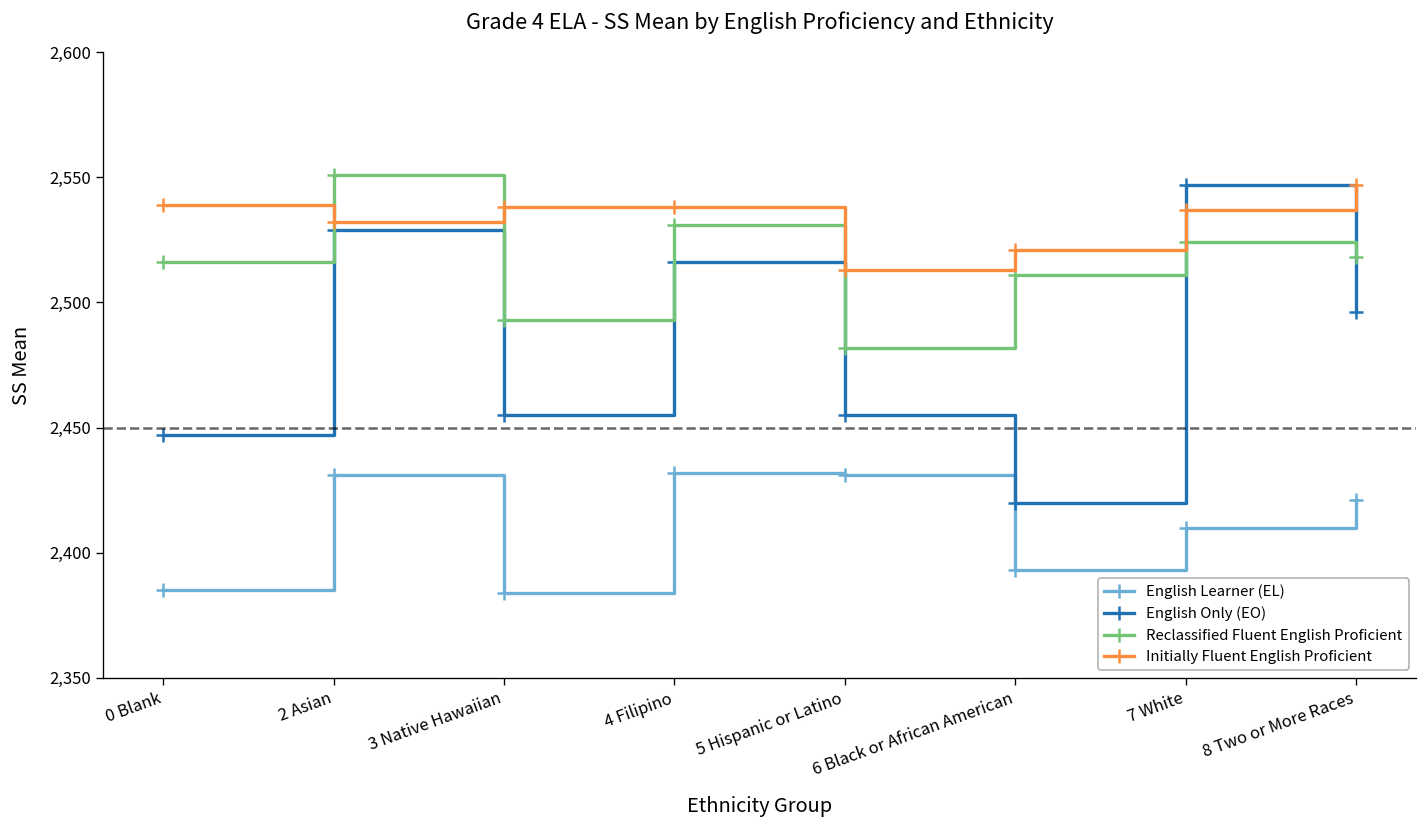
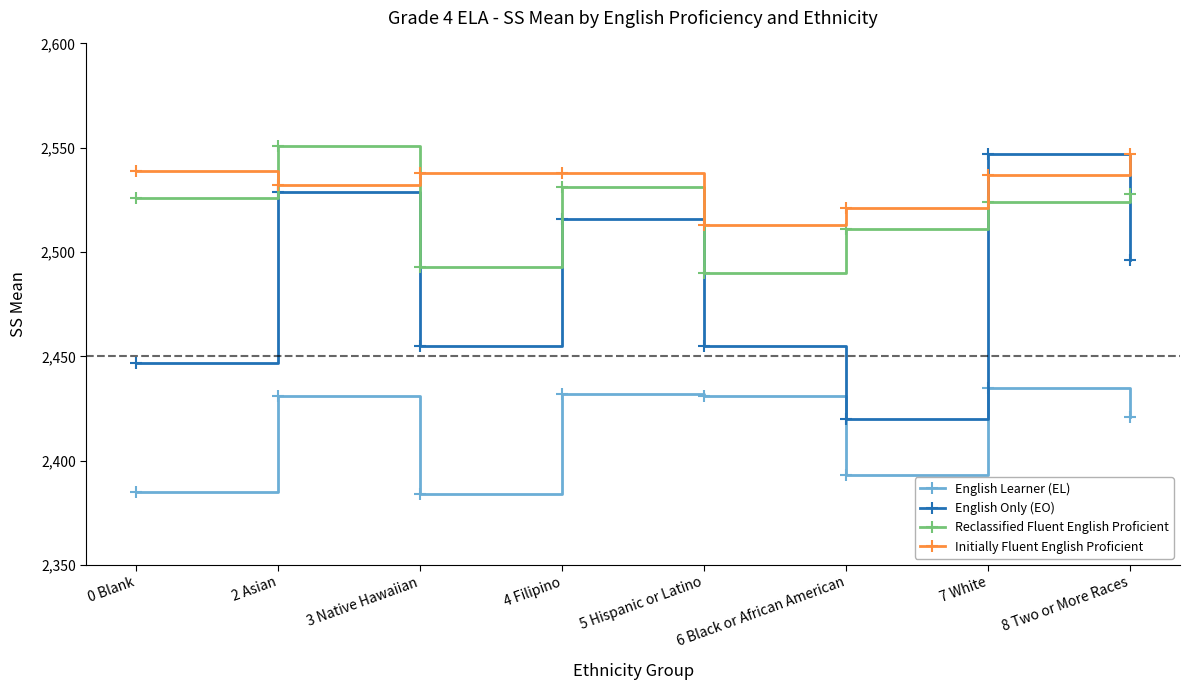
  {
    "English Learner (EL)": {
      "0 Blank": "2,385",
      "2 Asian": "2,431",
      "3 Native Hawaiian": "2,384",
      "4 Filipino": "2,432",
      "5 Hispanic or Latino": "2,431",
      "6 Black or African American": "2,393",
-     "7 White": "2,410",
+     "7 White": "2,435",
      "8 Two or More Races": "2,421"
    },
    "English Only (EO)": {
      "0 Blank": "2,447",
      "2 Asian": "2,529",
      "3 Native Hawaiian": "2,455",
      "4 Filipino": "2,516",
      "5 Hispanic or Latino": "2,455",
      "6 Black or African American": "2,420",
      "7 White": "2,547",
      "8 Two or More Races": "2,496"
    },
    "Reclassified Fluent English Proficient": {
-     "0 Blank": "2,516",
+     "0 Blank": "2,526",
      "2 Asian": "2,551",
      "3 Native Hawaiian": "2,493",
      "4 Filipino": "2,531",
-     "5 Hispanic or Latino": "2,482",
+     "5 Hispanic or Latino": "2,490",
      "6 Black or African American": "2,511",
      "7 White": "2,524",
-     "8 Two or More Races": "2,518"
+     "8 Two or More Races": "2,528"
    },
    "Initially Fluent English Proficient": {
      "0 Blank": "2,539",
      "2 Asian": "2,532",
      "3 Native Hawaiian": "2,538",
      "4 Filipino": "2,538",
      "5 Hispanic or Latino": "2,513",
      "6 Black or African American": "2,521",
      "7 White": "2,537",
      "8 Two or More Races": "2,547"
    }
  }
